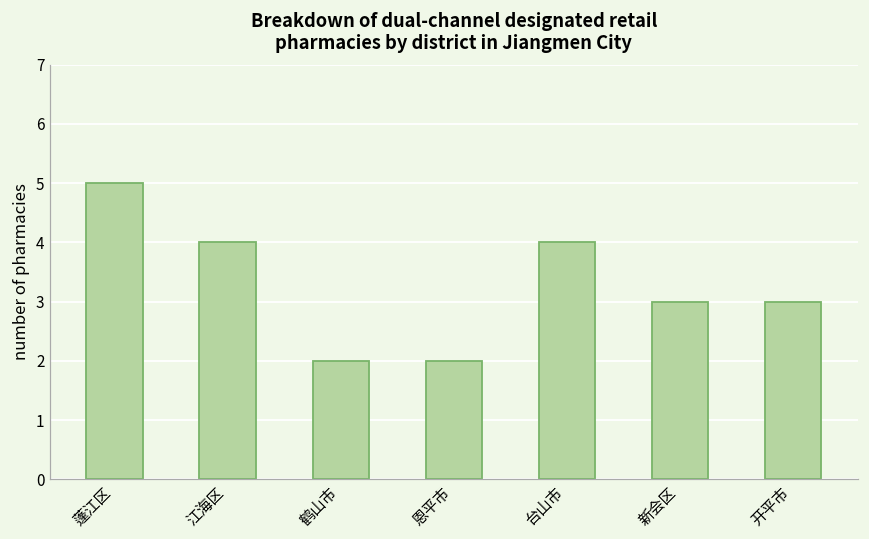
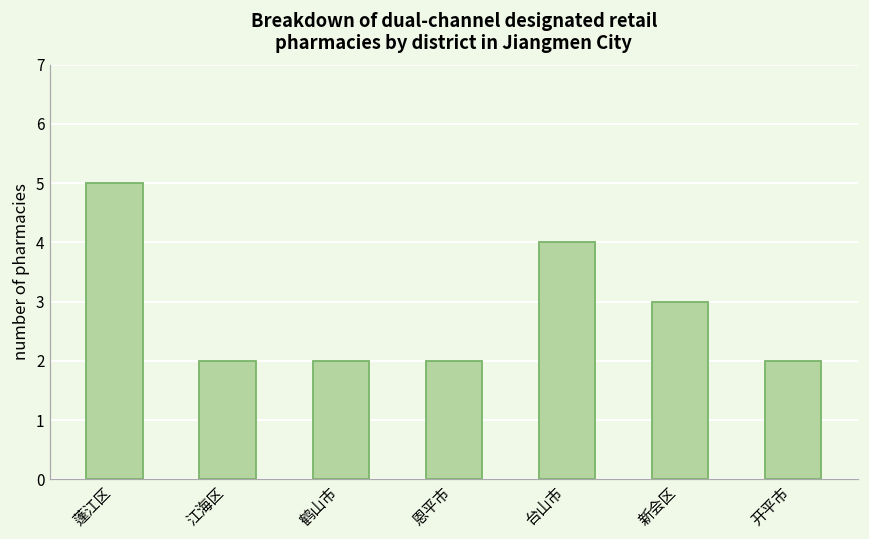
  {
    "蓬江区": 5,
-   "江海区": 4,
+   "江海区": 2,
    "鹤山市": 2,
    "恩平市": 2,
    "台山市": 4,
    "新会区": 3,
-   "开平市": 3
+   "开平市": 2
  }
